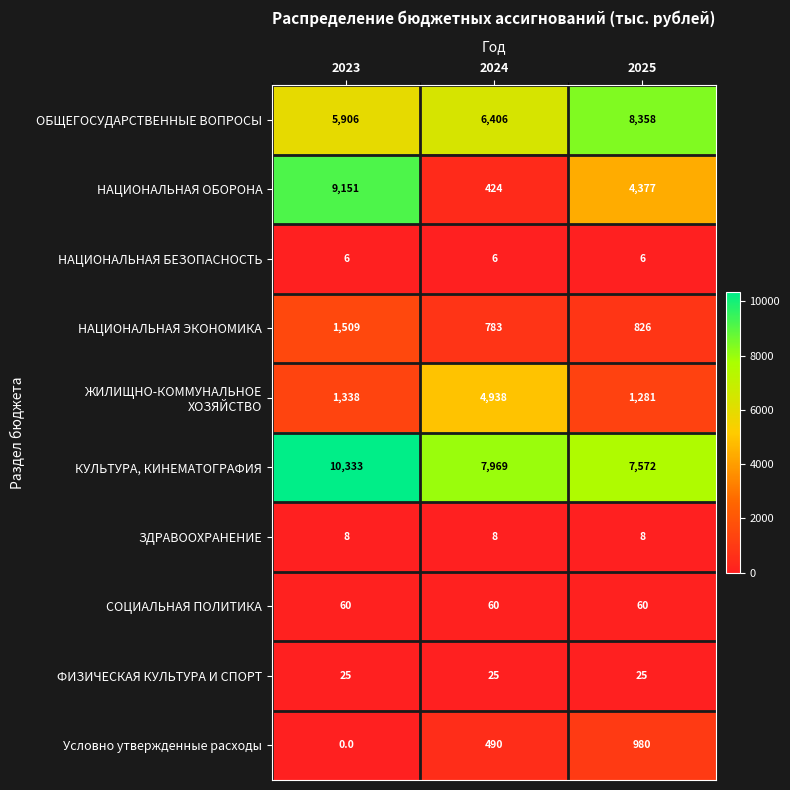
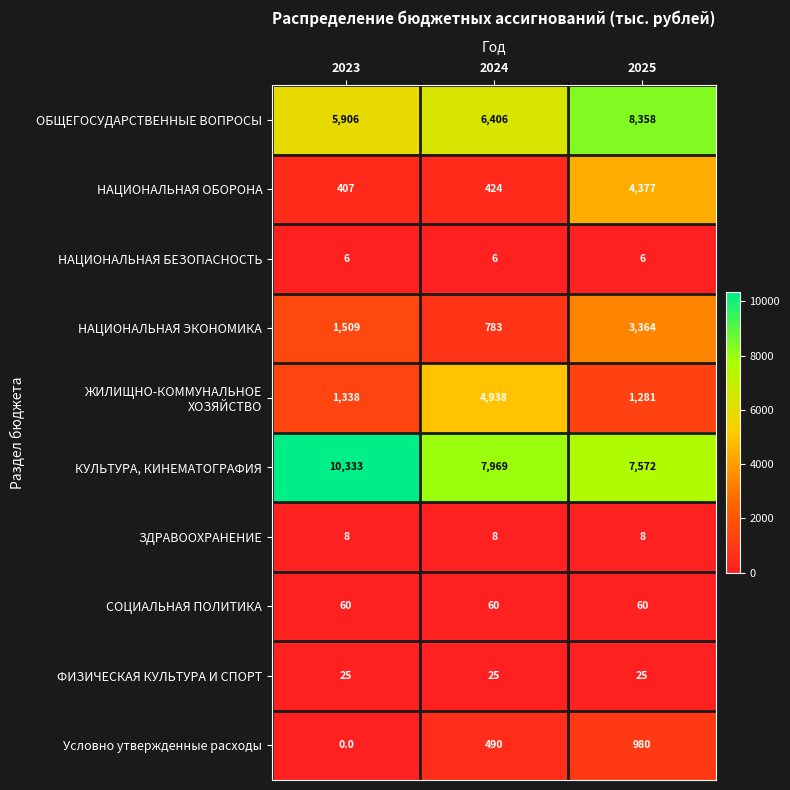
  {
    "ОБЩЕГОСУДАРСТВЕННЫЕ ВОПРОСЫ": {
      "2023": "5,906",
      "2024": "6,406",
      "2025": "8,358"
    },
    "НАЦИОНАЛЬНАЯ ОБОРОНА": {
-     "2023": "9,151",
+     "2023": "407",
      "2024": "424",
      "2025": "4,377"
    },
    "НАЦИОНАЛЬНАЯ БЕЗОПАСНОСТЬ": {
      "2023": "6",
      "2024": "6",
      "2025": "6"
    },
    "НАЦИОНАЛЬНАЯ ЭКОНОМИКА": {
      "2023": "1,509",
      "2024": "783",
-     "2025": "826"
+     "2025": "3,364"
    },
    "ЖИЛИЩНО-КОММУНАЛЬНОЕ ХОЗЯЙСТВО": {
      "2023": "1,338",
      "2024": "4,938",
      "2025": "1,281"
    },
    "КУЛЬТУРА, КИНЕМАТОГРАФИЯ": {
      "2023": "10,333",
      "2024": "7,969",
      "2025": "7,572"
    },
    "ЗДРАВООХРАНЕНИЕ": {
      "2023": "8",
      "2024": "8",
      "2025": "8"
    },
    "СОЦИАЛЬНАЯ ПОЛИТИКА": {
      "2023": "60",
      "2024": "60",
      "2025": "60"
    },
    "ФИЗИЧЕСКАЯ КУЛЬТУРА И СПОРТ": {
      "2023": "25",
      "2024": "25",
      "2025": "25"
    },
    "Условно утвержденные расходы": {
      "2023": "0.0",
      "2024": "490",
      "2025": "980"
    }
  }
